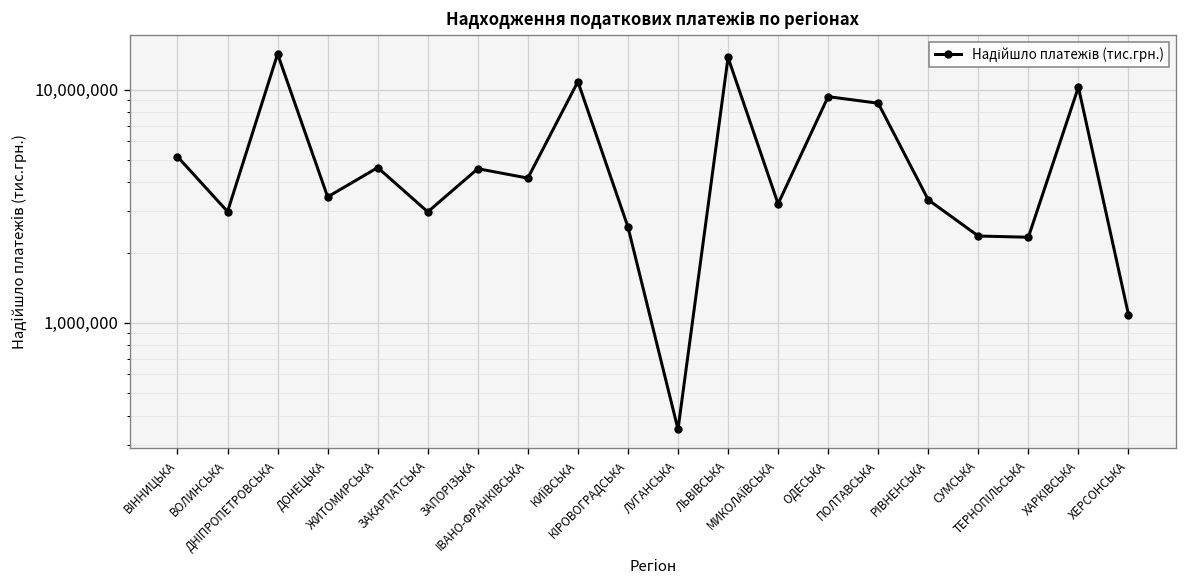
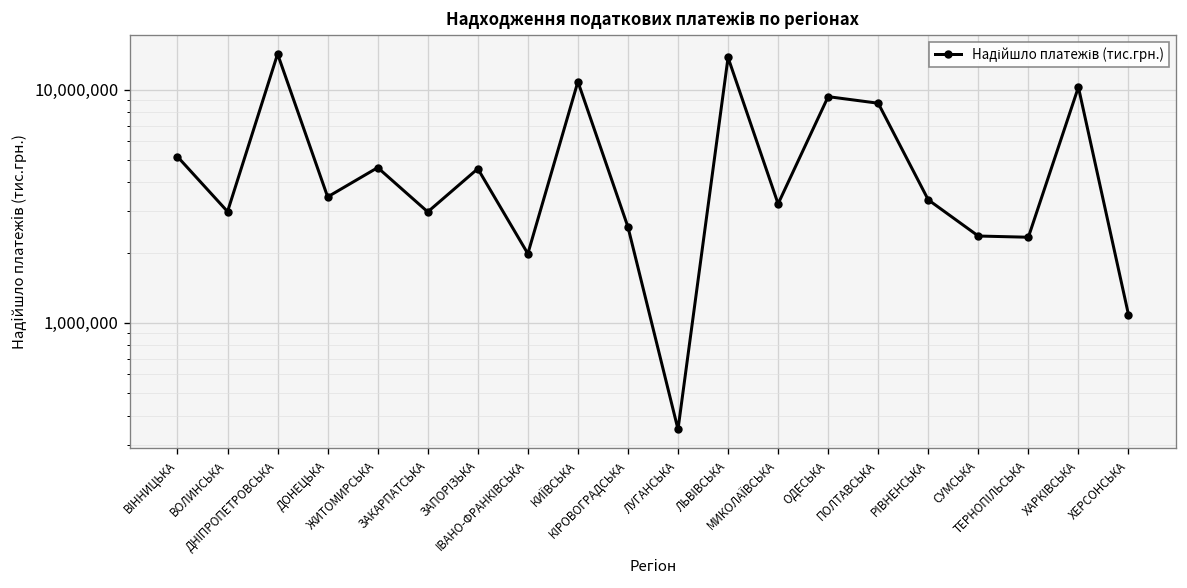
  {
    "ВIННИЦЬКА": "5,200,000",
    "ВОЛИНСЬКА": "3,000,000",
    "ДНIПРОПЕТРОВСЬКА": "14,000,000",
    "ДОНЕЦЬКА": "3,500,000",
    "ЖИТОМИРСЬКА": "4,600,000",
    "ЗАКАРПАТСЬКА": "3,000,000",
    "ЗАПОРIЗЬКА": "4,600,000",
-   "IВАНО-ФРАНКIВСЬКА": "4,200,000",
+   "IВАНО-ФРАНКIВСЬКА": "2,000,000",
    "КИЇВСЬКА": "11,000,000",
    "КIРОВОГРАДСЬКА": "2,600,000",
    "ЛУГАНСЬКА": "350,000",
    "ЛЬВIВСЬКА": "14,000,000",
    "МИКОЛАЇВСЬКА": "3,200,000",
    "ОДЕСЬКА": "9,000,000",
    "ПОЛТАВСЬКА": "9,000,000",
    "РIВНЕНСЬКА": "3,400,000",
    "СУМСЬКА": "2,400,000",
    "ТЕРНОПIЛЬСЬКА": "2,300,000",
    "ХАРКIВСЬКА": "10,000,000",
    "ХЕРСОНСЬКА": "1,100,000"
  }
